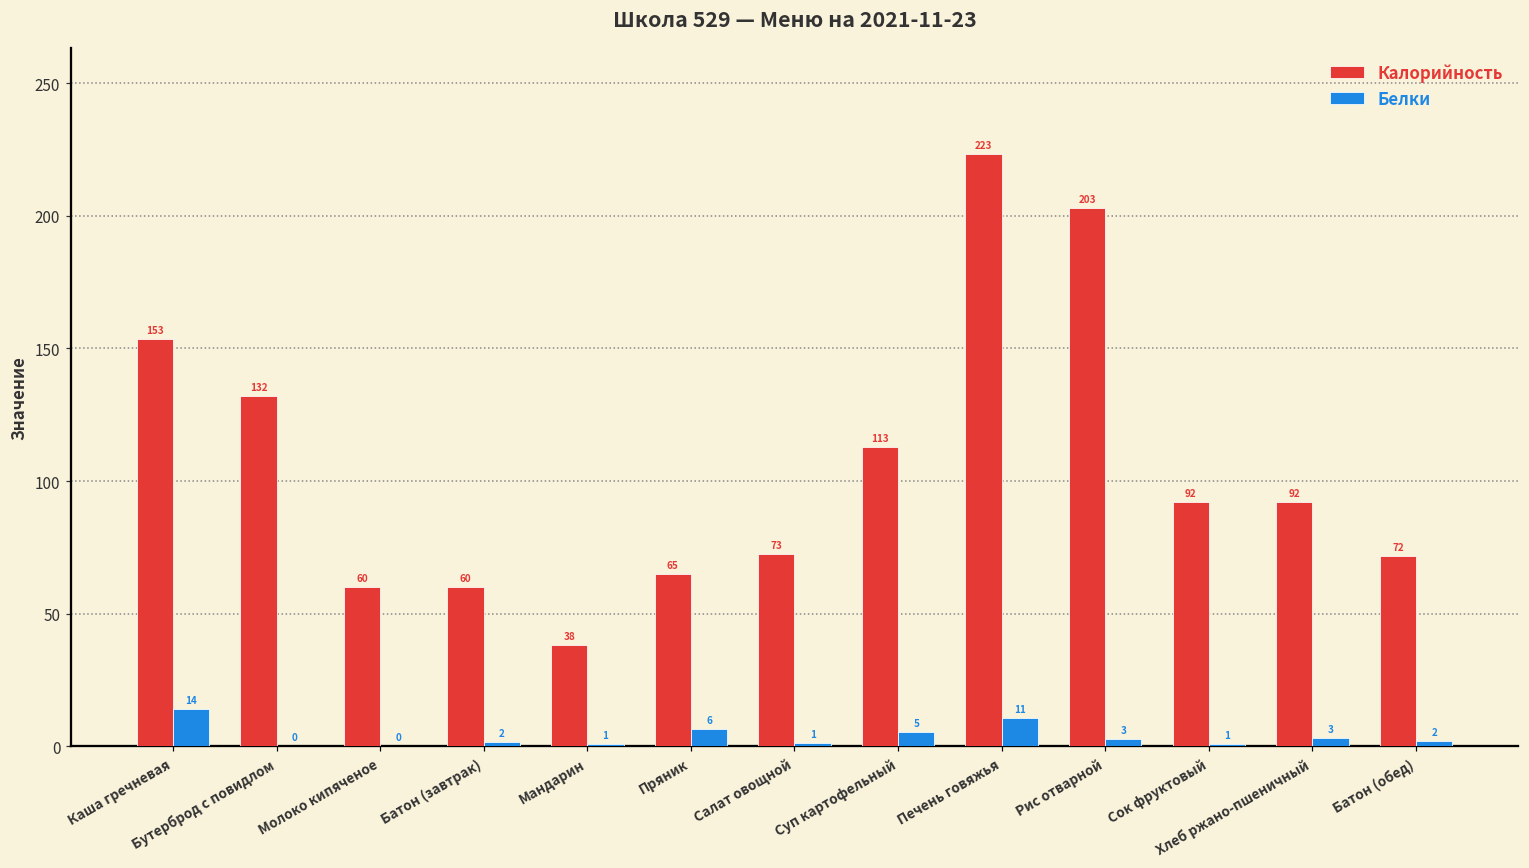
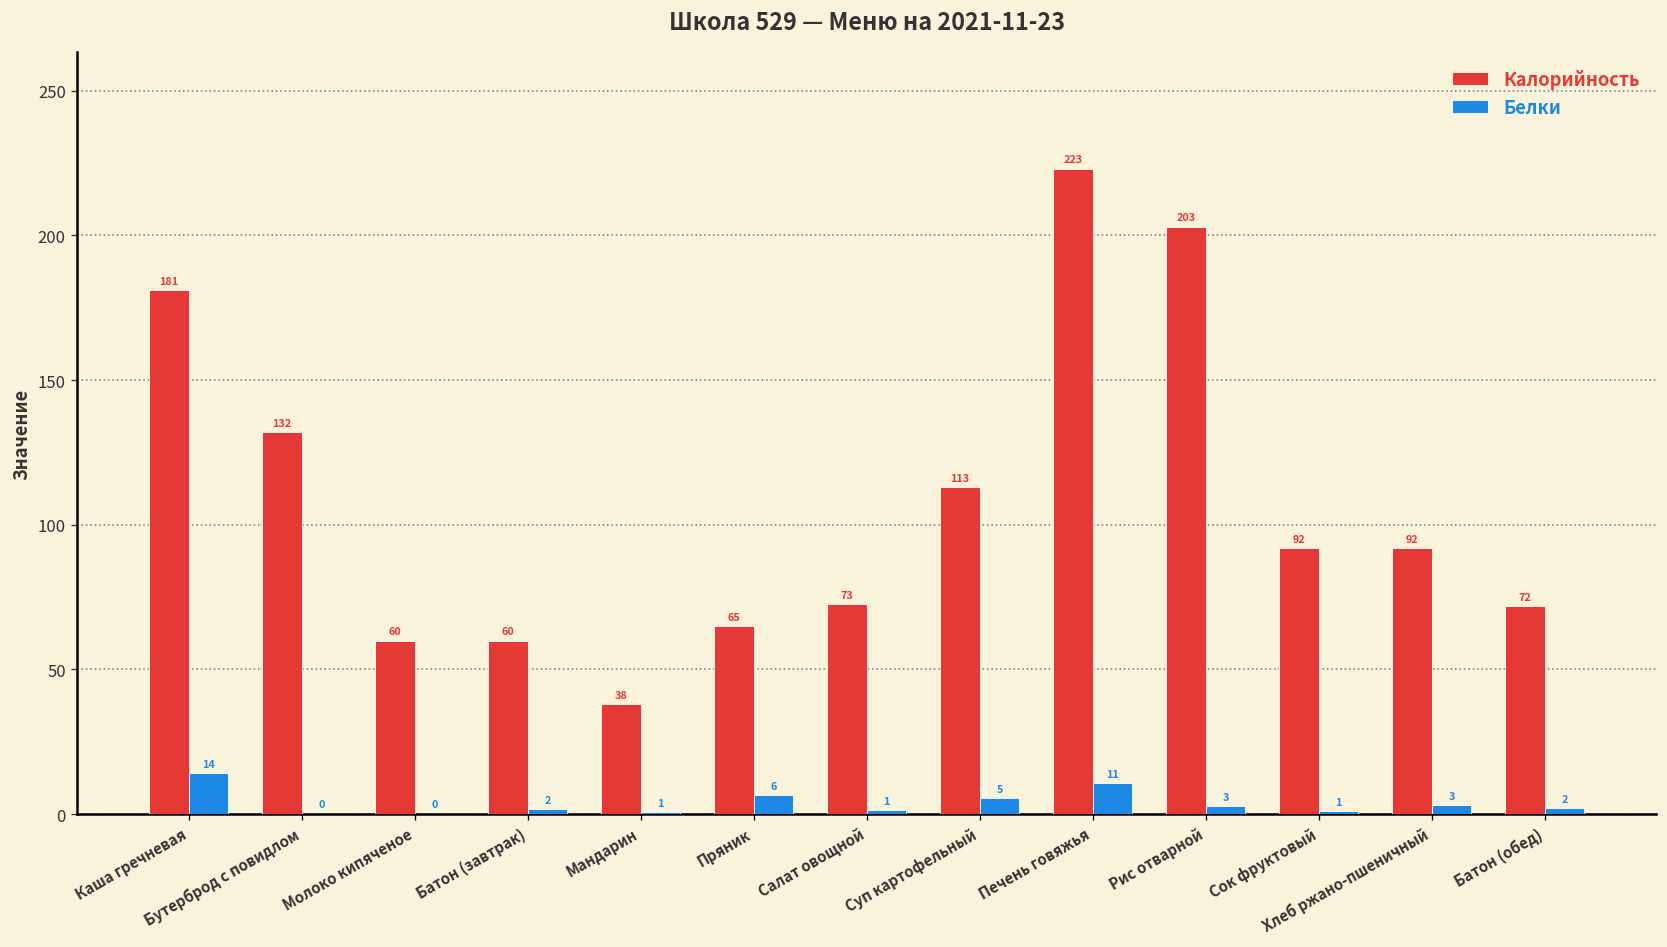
  {
    "Калорийность": {
-     "Каша гречневая": 153,
+     "Каша гречневая": 181,
      "Бутерброд с повидлом": 132,
      "Молоко кипяченое": 60,
      "Батон (завтрак)": 60,
      "Мандарин": 38,
      "Пряник": 65,
      "Салат овощной": 73,
      "Суп картофельный": 113,
      "Печень говяжья": 223,
      "Рис отварной": 203,
      "Сок фруктовый": 92,
      "Хлеб ржано-пшеничный": 92,
      "Батон (обед)": 72
    },
    "Белки": {
      "Каша гречневая": 14,
      "Бутерброд с повидлом": 0,
      "Молоко кипяченое": 0,
      "Батон (завтрак)": 2,
      "Мандарин": 1,
      "Пряник": 6,
      "Салат овощной": 1,
      "Суп картофельный": 5,
      "Печень говяжья": 11,
      "Рис отварной": 3,
      "Сок фруктовый": 1,
      "Хлеб ржано-пшеничный": 3,
      "Батон (обед)": 2
    }
  }
